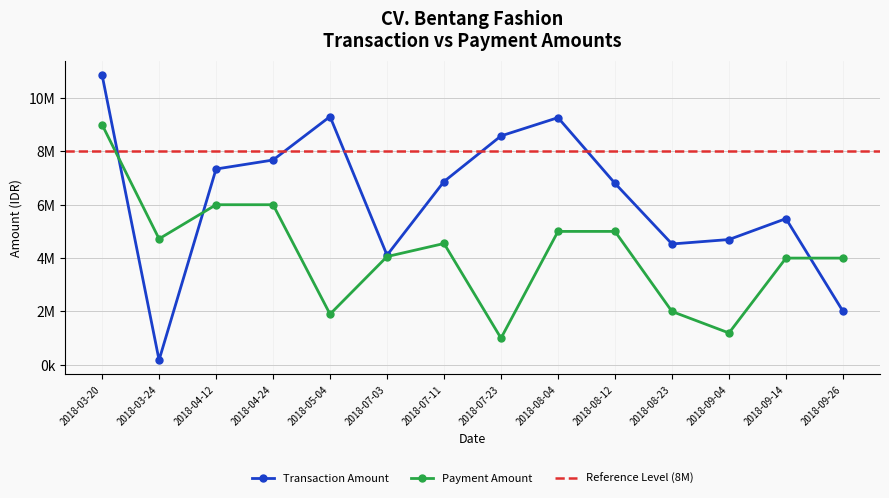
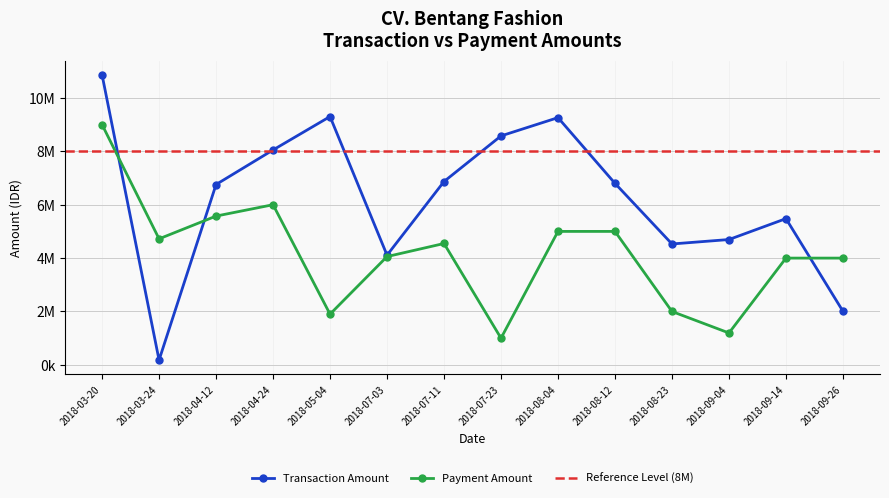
  {
    "Transaction Amount": {
      "2018-03-20": 10900000,
      "2018-03-24": 200000,
-     "2018-04-12": 7300000,
-     "2018-04-24": 7700000,
+     "2018-04-12": 6800000,
+     "2018-04-24": 8100000,
      "2018-05-04": 9300000,
      "2018-07-11": 6900000,
      "2018-07-23": 8600000,
      "2018-08-04": 9300000,
      "2018-08-12": 6800000,
      "2018-08-23": 4500000,
      "2018-09-04": 4700000,
      "2018-09-14": 5500000,
      "2018-09-26": 2000000
    },
    "Payment Amount": {
      "2018-03-20": 9000000,
      "2018-03-24": 4700000,
-     "2018-04-12": 6000000,
+     "2018-04-12": 5600000,
      "2018-04-24": 6000000,
      "2018-05-04": 1900000,
      "2018-07-11": 4500000,
      "2018-07-23": 1000000,
      "2018-08-04": 5000000,
      "2018-08-12": 5000000,
      "2018-08-23": 2000000,
      "2018-09-04": 1200000,
      "2018-09-14": 4000000,
      "2018-09-26": 4000000
    }
  }
